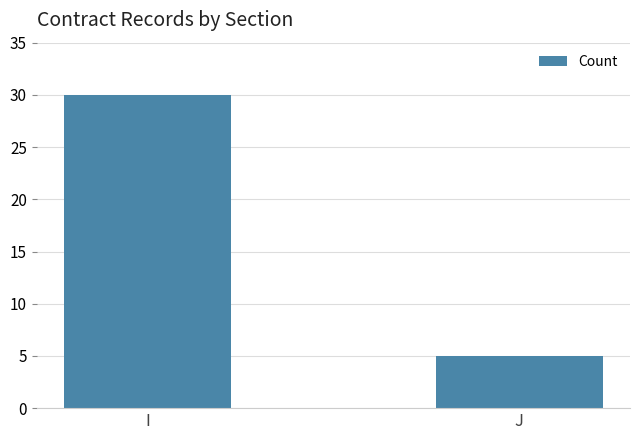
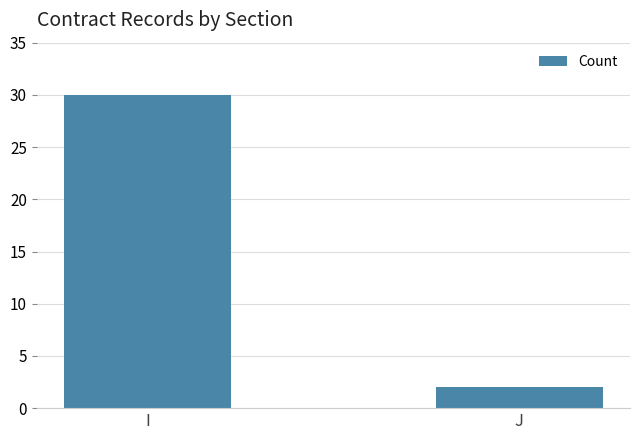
  {
    "I": 30,
-   "J": 5
+   "J": 2
  }
